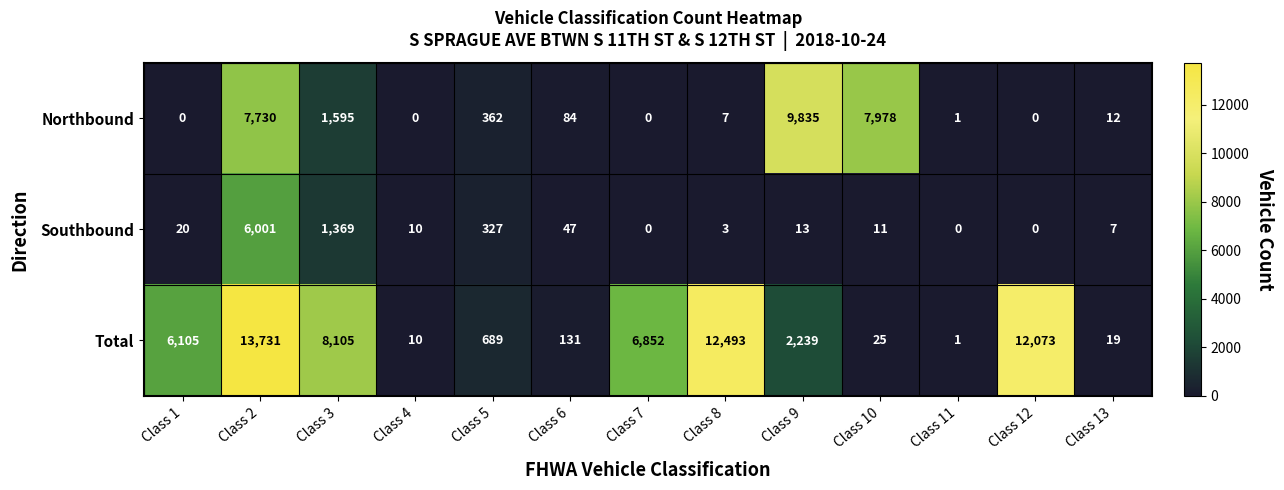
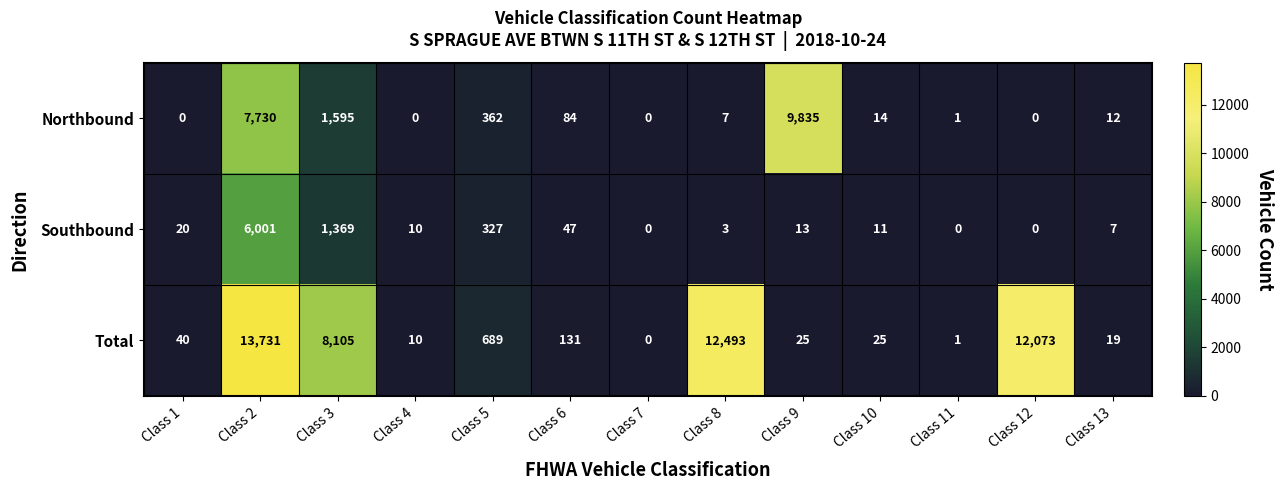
  {
    "Northbound": {
      "Class 1": "0",
      "Class 2": "7,730",
      "Class 3": "1,595",
      "Class 4": "0",
      "Class 5": "362",
      "Class 6": "84",
      "Class 7": "0",
      "Class 8": "7",
      "Class 9": "9,835",
-     "Class 10": "7,978",
+     "Class 10": "14",
      "Class 11": "1",
      "Class 12": "0",
      "Class 13": "12"
    },
    "Southbound": {
      "Class 1": "20",
      "Class 2": "6,001",
      "Class 3": "1,369",
      "Class 4": "10",
      "Class 5": "327",
      "Class 6": "47",
      "Class 7": "0",
      "Class 8": "3",
      "Class 9": "13",
      "Class 10": "11",
      "Class 11": "0",
      "Class 12": "0",
      "Class 13": "7"
    },
    "Total": {
-     "Class 1": "6,105",
+     "Class 1": "40",
      "Class 2": "13,731",
      "Class 3": "8,105",
      "Class 4": "10",
      "Class 5": "689",
      "Class 6": "131",
-     "Class 7": "6,852",
+     "Class 7": "0",
      "Class 8": "12,493",
-     "Class 9": "2,239",
+     "Class 9": "25",
      "Class 10": "25",
      "Class 11": "1",
      "Class 12": "12,073",
      "Class 13": "19"
    }
  }
